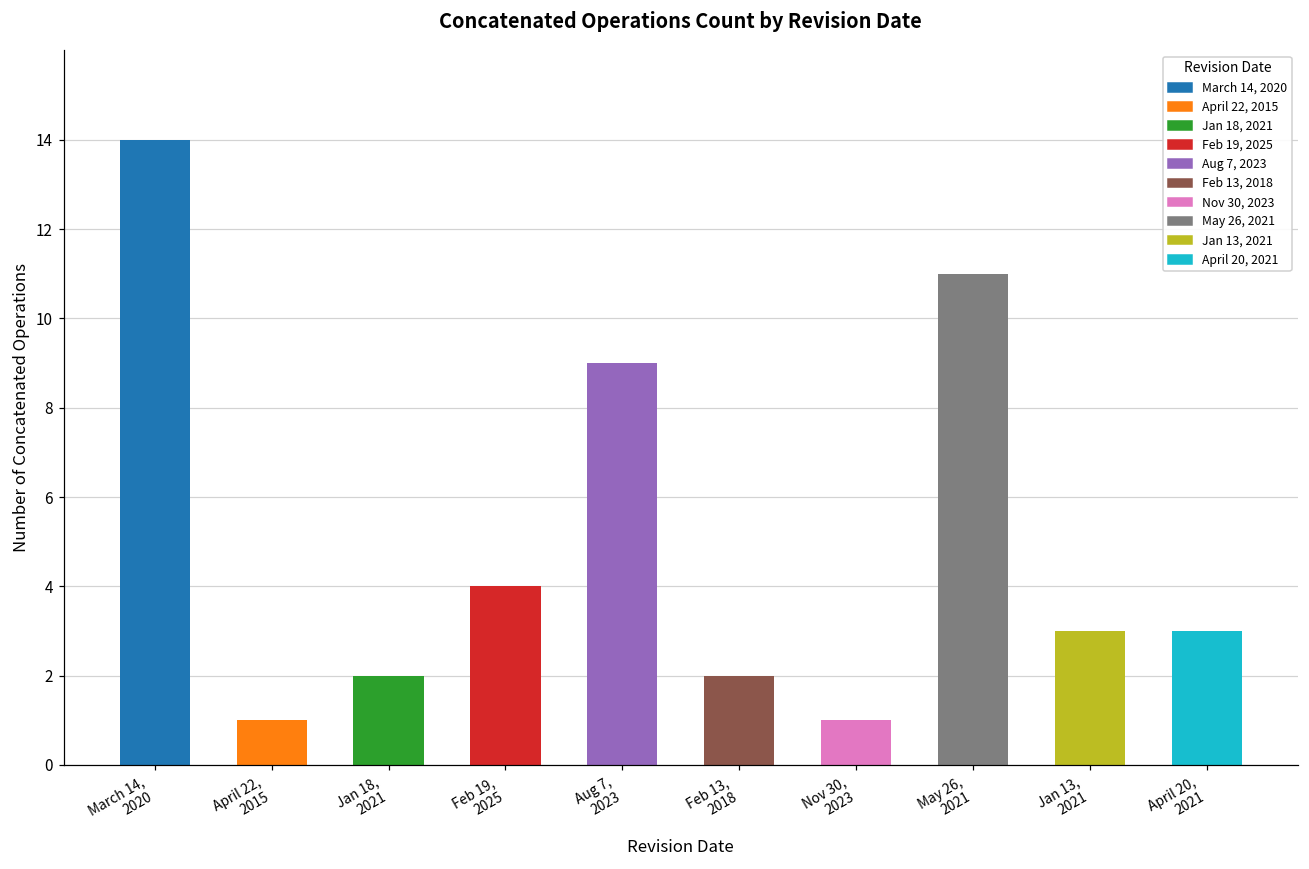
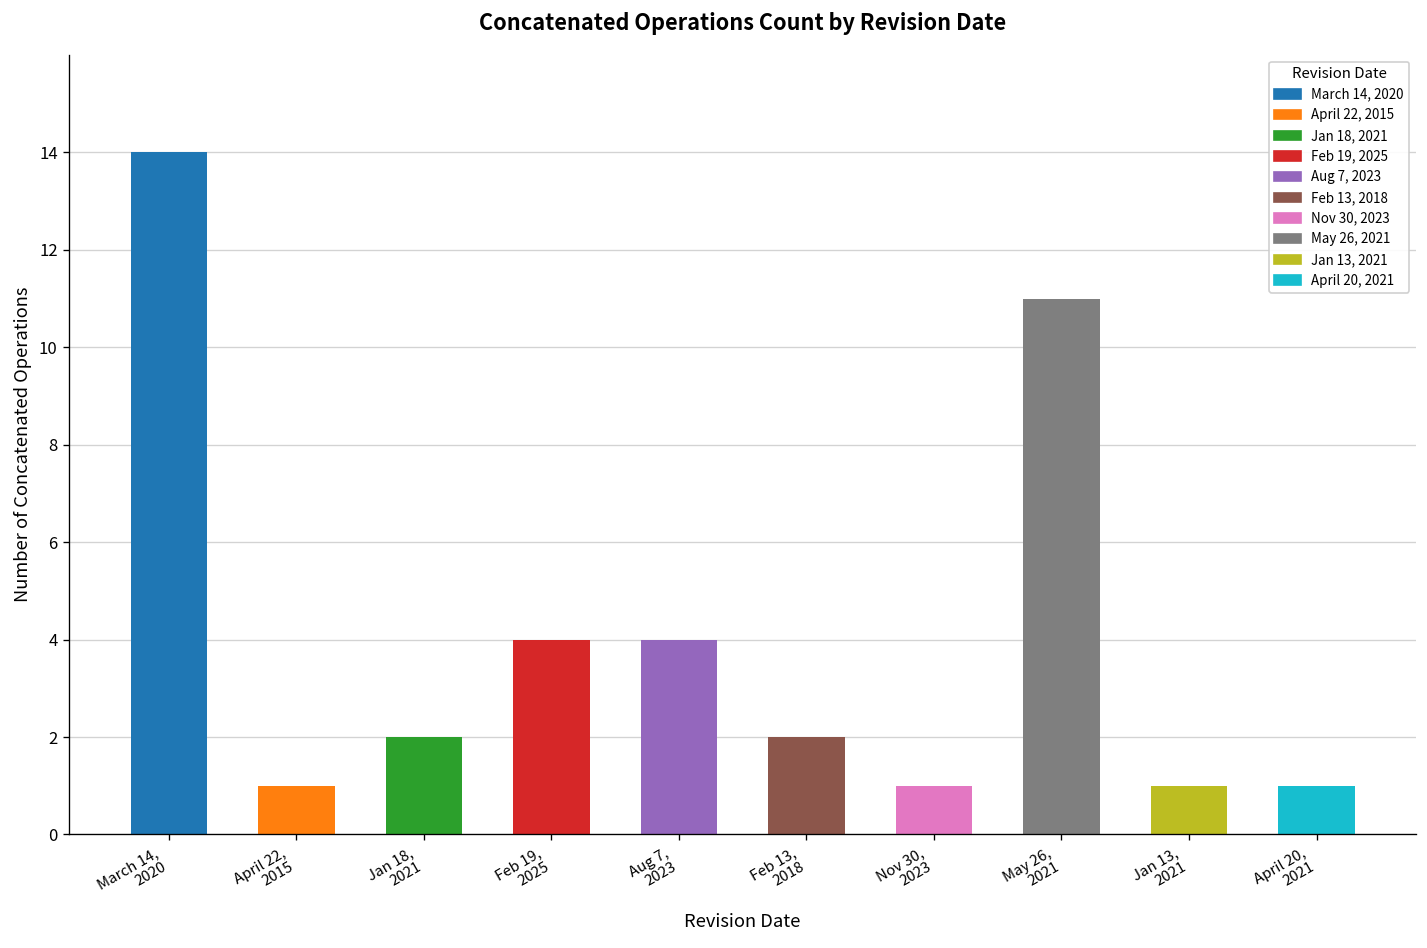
  {
    "March 14, 2020": 14,
    "April 22, 2015": 1,
    "Jan 18, 2021": 2,
    "Feb 19, 2025": 4,
-   "Aug 7, 2023": 9,
+   "Aug 7, 2023": 4,
    "Feb 13, 2018": 2,
    "Nov 30, 2023": 1,
    "May 26, 2021": 11,
-   "Jan 13, 2021": 3,
-   "April 20, 2021": 3
+   "Jan 13, 2021": 1,
+   "April 20, 2021": 1
  }
